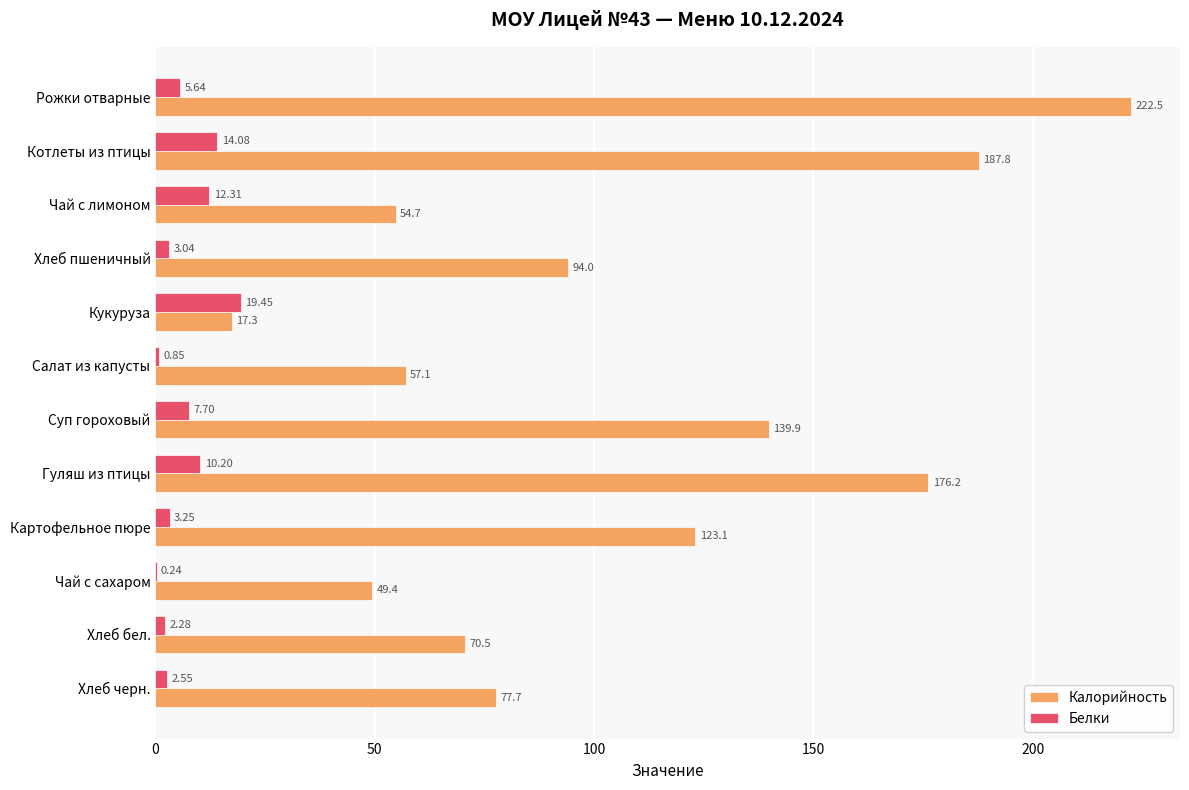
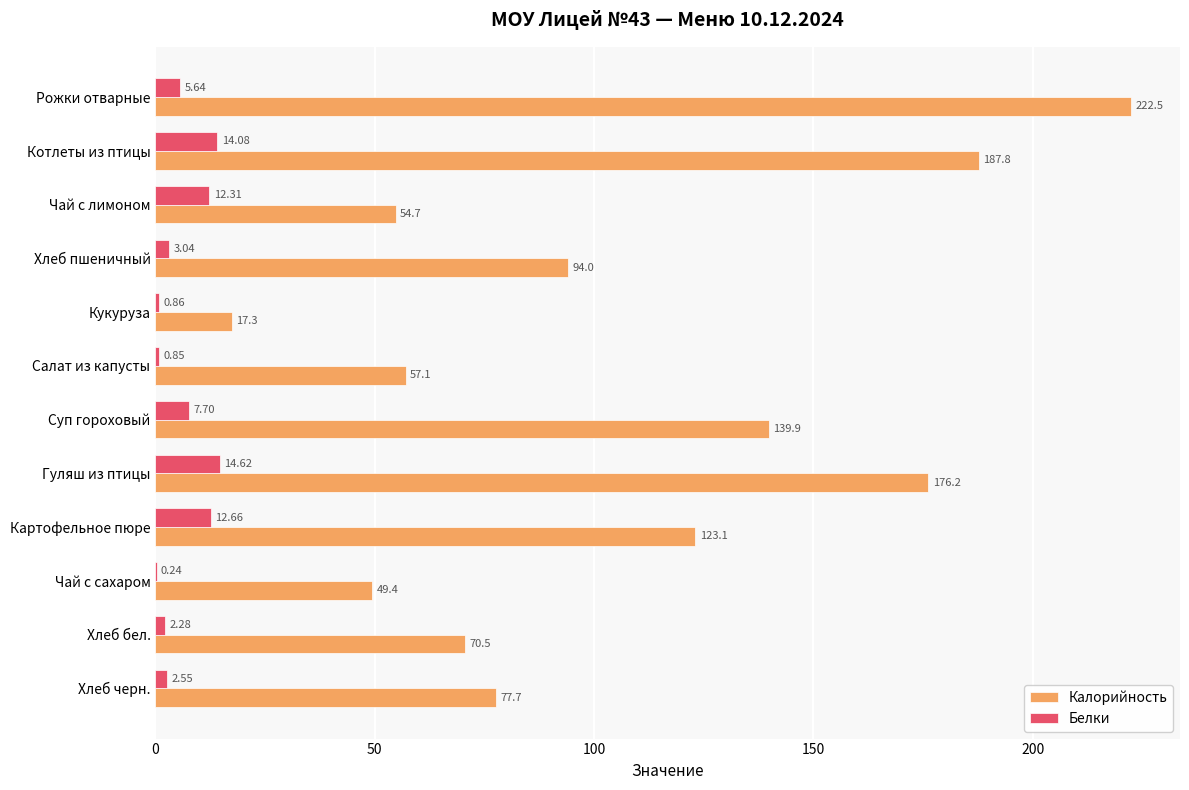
  {
    "Калорийность": {
      "Рожки отварные": 222.5,
      "Котлеты из птицы": 187.8,
      "Чай с лимоном": 54.7,
      "Хлеб пшеничный": 94.0,
      "Кукуруза": 17.3,
      "Салат из капусты": 57.1,
      "Суп гороховый": 139.9,
      "Гуляш из птицы": 176.2,
      "Картофельное пюре": 123.1,
      "Чай с сахаром": 49.4,
      "Хлеб бел.": 70.5,
      "Хлеб черн.": 77.7
    },
    "Белки": {
      "Рожки отварные": 5.64,
      "Котлеты из птицы": 14.08,
      "Чай с лимоном": 12.31,
      "Хлеб пшеничный": 3.04,
-     "Кукуруза": 19.45,
+     "Кукуруза": 0.86,
      "Салат из капусты": 0.85,
      "Суп гороховый": 7.70,
-     "Гуляш из птицы": 10.20,
-     "Картофельное пюре": 3.25,
+     "Гуляш из птицы": 14.62,
+     "Картофельное пюре": 12.66,
      "Чай с сахаром": 0.24,
      "Хлеб бел.": 2.28,
      "Хлеб черн.": 2.55
    }
  }
